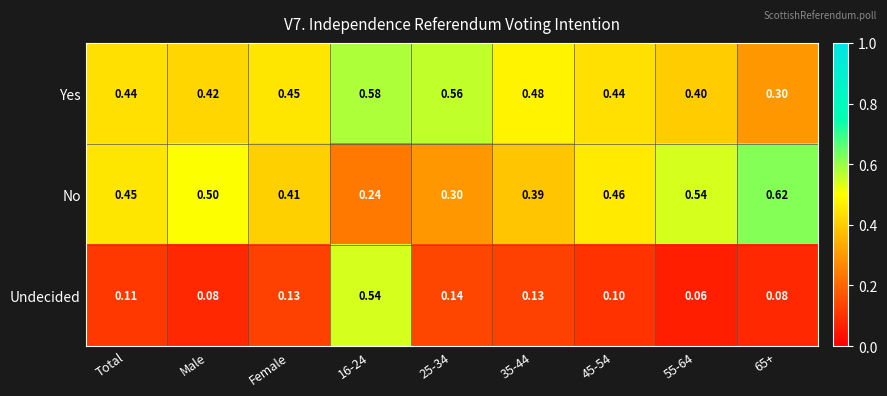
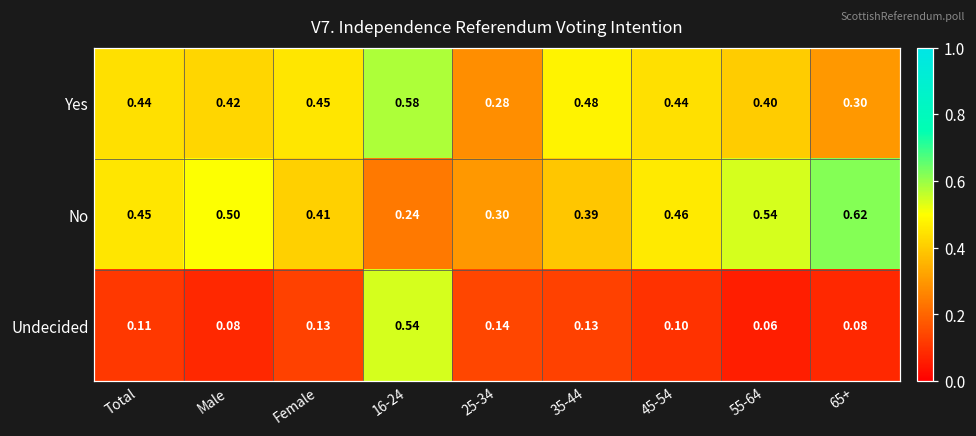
  {
    "Yes": {
      "Total": 0.44,
      "Male": 0.42,
      "Female": 0.45,
      "16-24": 0.58,
-     "25-34": 0.56,
+     "25-34": 0.28,
      "35-44": 0.48,
      "45-54": 0.44,
      "55-64": 0.40,
      "65+": 0.30
    },
    "No": {
      "Total": 0.45,
      "Male": 0.50,
      "Female": 0.41,
      "16-24": 0.24,
      "25-34": 0.30,
      "35-44": 0.39,
      "45-54": 0.46,
      "55-64": 0.54,
      "65+": 0.62
    },
    "Undecided": {
      "Total": 0.11,
      "Male": 0.08,
      "Female": 0.13,
      "16-24": 0.54,
      "25-34": 0.14,
      "35-44": 0.13,
      "45-54": 0.10,
      "55-64": 0.06,
      "65+": 0.08
    }
  }
